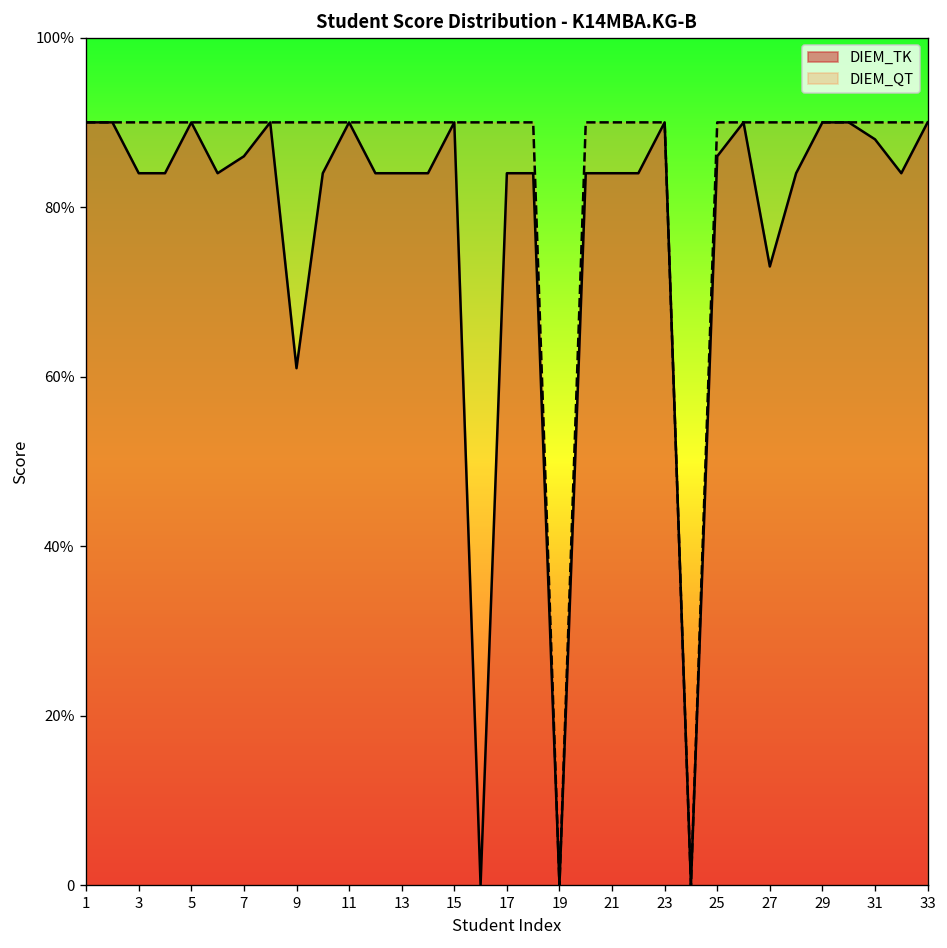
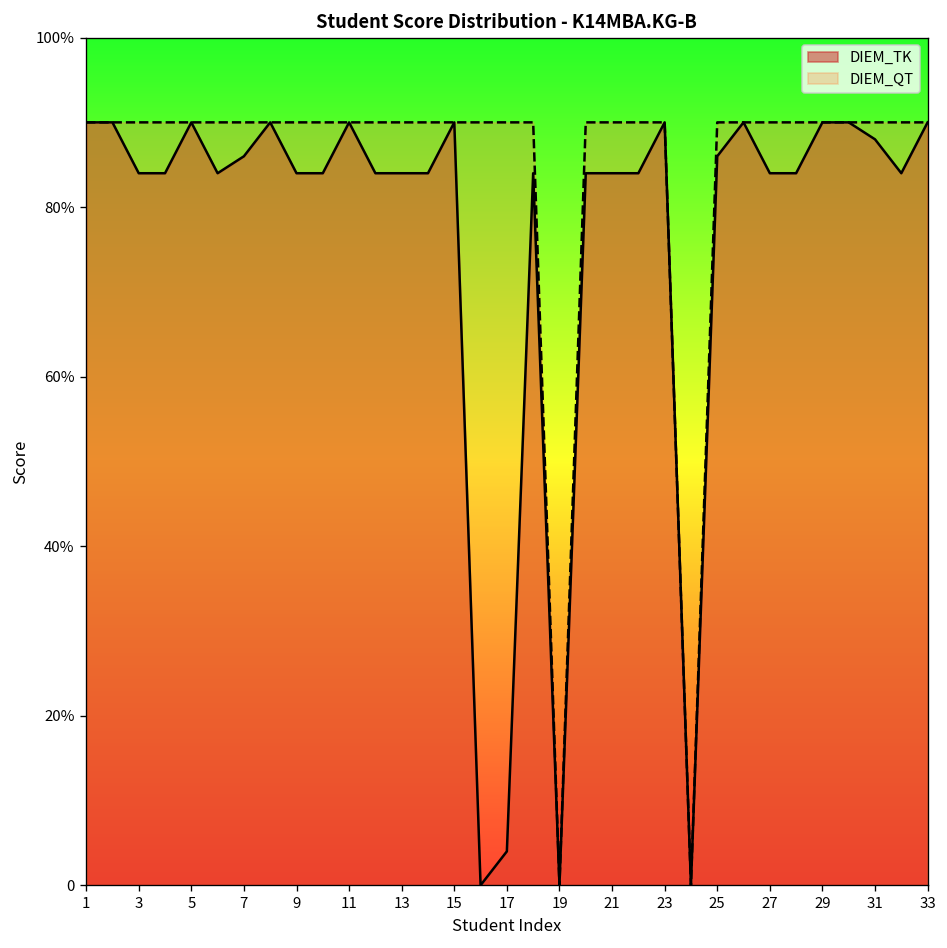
  {
    "DIEM_TK": {
      "3": "84%",
      "7": "86%",
-     "9": "61%",
+     "9": "84%",
      "13": "84%",
-     "17": "84%",
+     "17": "4%",
      "21": "84%",
      "25": "86%",
-     "27": "73%",
+     "27": "84%",
      "31": "88%"
    },
    "DIEM_QT": {
      "3": "90%",
      "7": "90%",
      "9": "90%",
      "13": "90%",
      "17": "90%",
      "21": "90%",
      "25": "90%",
      "27": "90%",
      "31": "90%"
    }
  }
